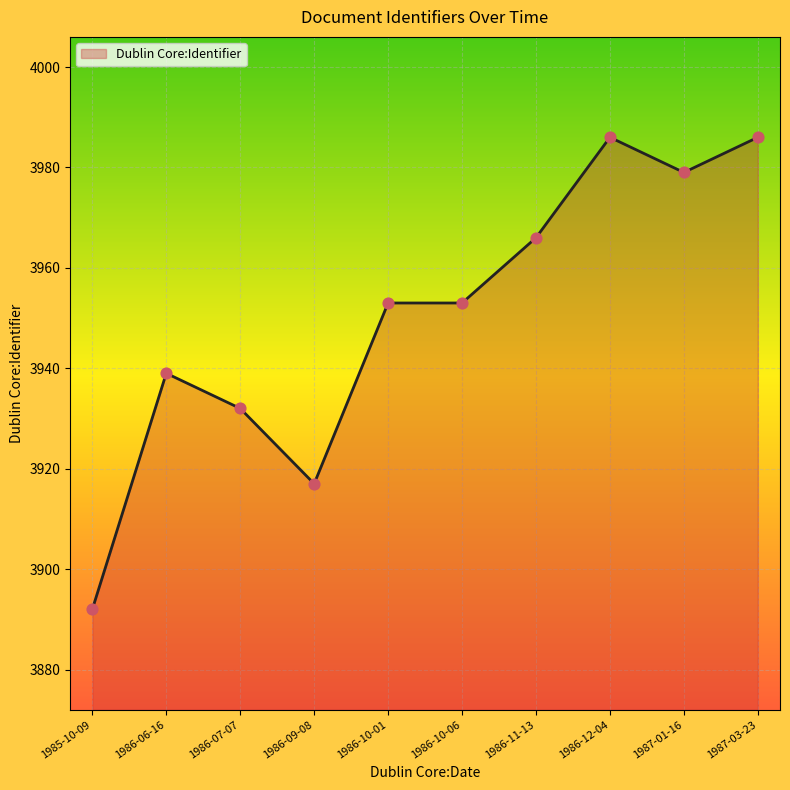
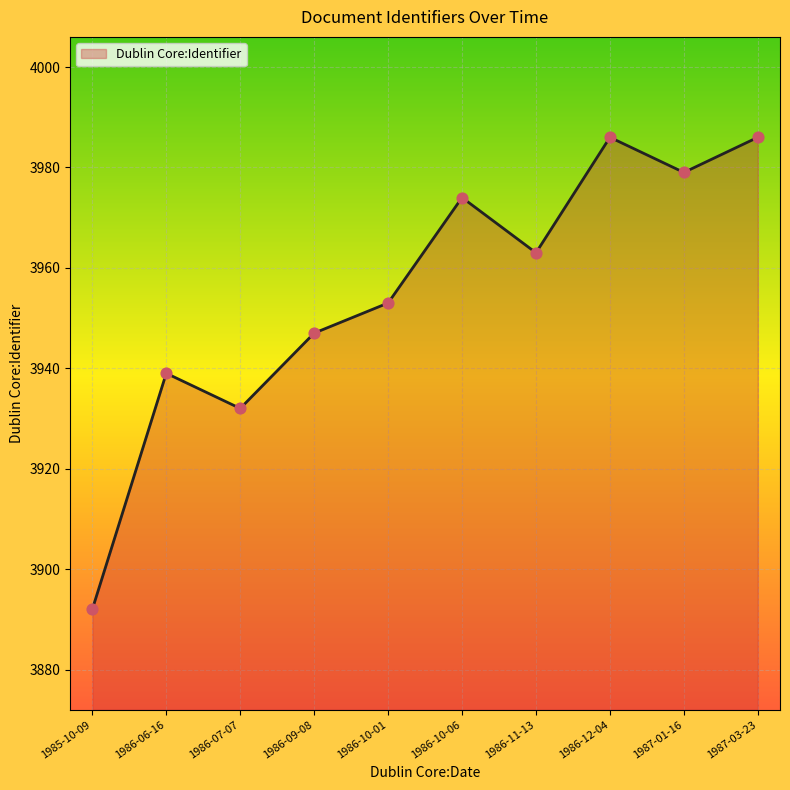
  {
    "1985-10-09": 3892,
    "1986-06-16": 3939,
    "1986-07-07": 3932,
-   "1986-09-08": 3917,
+   "1986-09-08": 3947,
    "1986-10-01": 3953,
-   "1986-10-06": 3953,
-   "1986-11-13": 3966,
+   "1986-10-06": 3974,
+   "1986-11-13": 3963,
    "1986-12-04": 3986,
    "1987-01-16": 3979,
    "1987-03-23": 3986
  }
